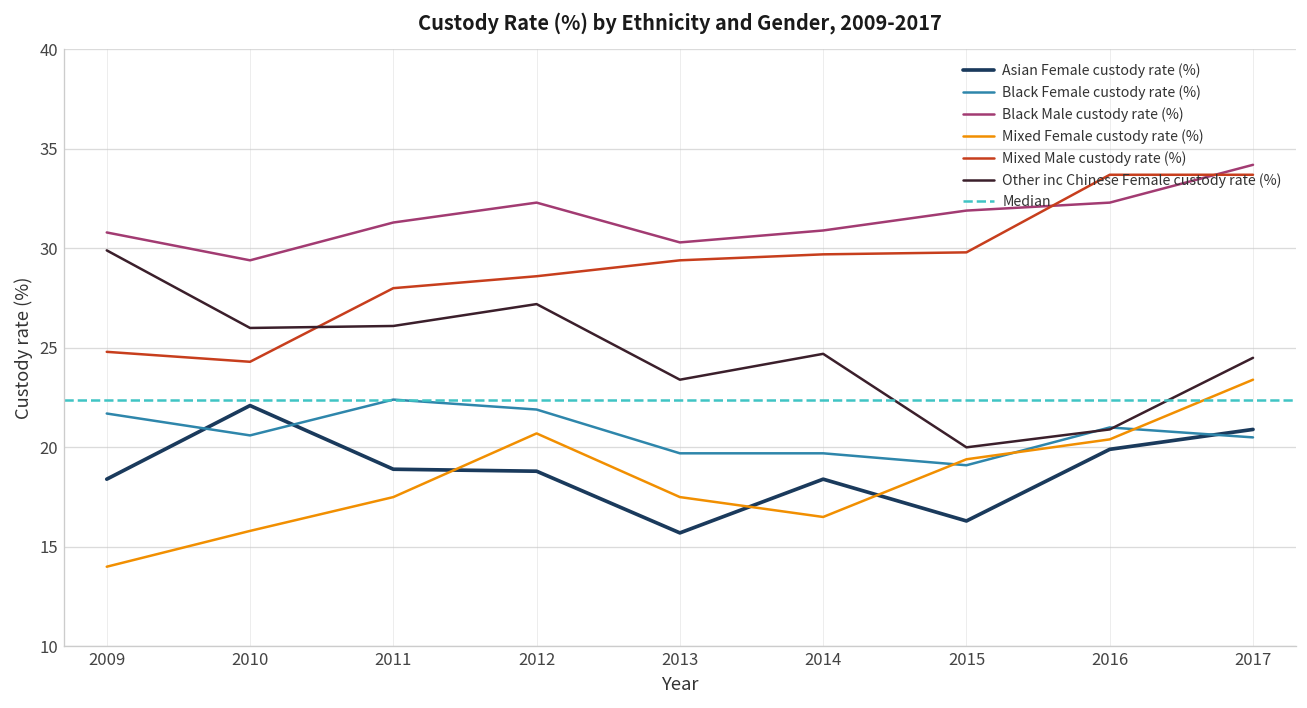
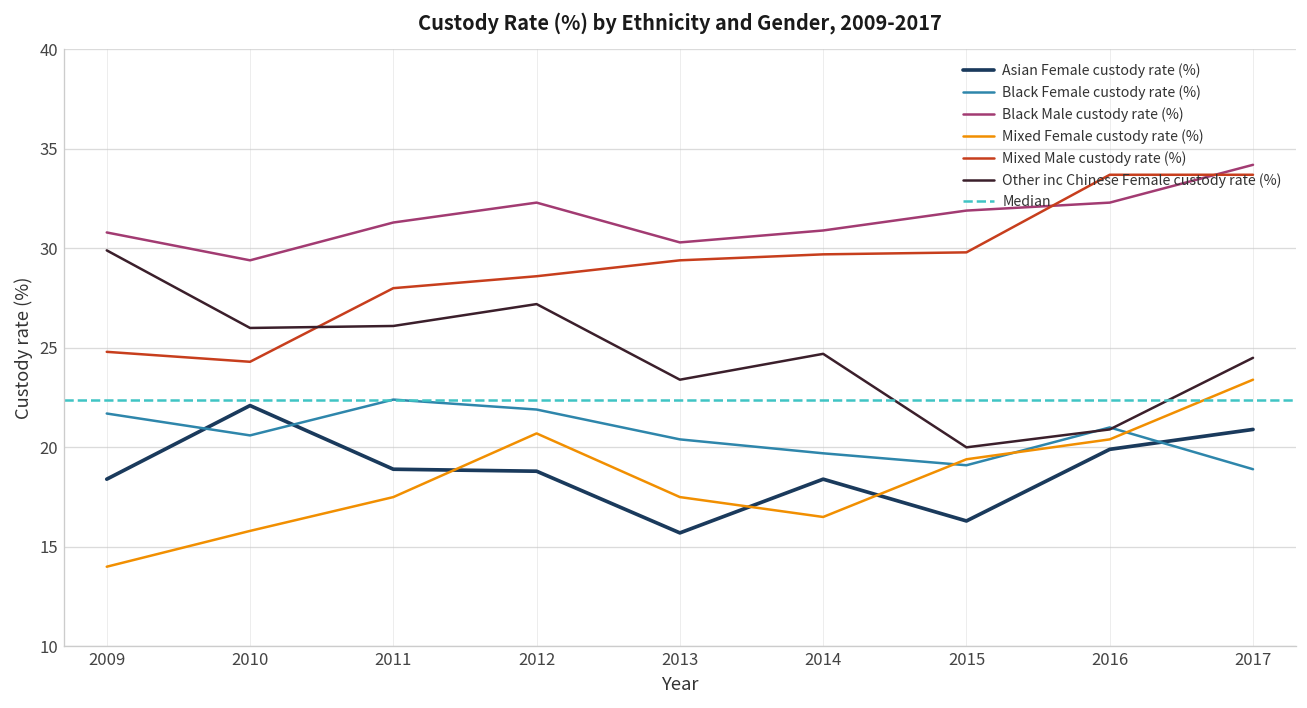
  {
    "Asian Female custody rate (%)": {
      "2009": 18.4,
      "2010": 22.1,
      "2011": 18.9,
      "2012": 18.8,
      "2013": 15.7,
      "2014": 18.4,
      "2015": 16.3,
      "2016": 19.9,
      "2017": 20.9
    },
    "Black Female custody rate (%)": {
      "2009": 21.7,
      "2010": 20.6,
      "2011": 22.4,
      "2012": 21.9,
-     "2013": 19.7,
+     "2013": 20.4,
      "2014": 19.7,
      "2015": 19.1,
-     "2017": 20.5
+     "2017": 18.9
    },
    "Black Male custody rate (%)": {
      "2009": 30.8,
      "2010": 29.4,
      "2011": 31.3,
      "2012": 32.3,
      "2013": 30.3,
      "2014": 30.9,
      "2015": 31.9,
      "2016": 32.3,
      "2017": 34.2
    },
    "Mixed Female custody rate (%)": {
      "2009": 14.0,
      "2010": 15.8,
      "2011": 17.5,
      "2012": 20.7,
      "2013": 17.5,
      "2014": 16.5,
      "2015": 19.4,
      "2016": 20.4,
      "2017": 23.4
    },
    "Mixed Male custody rate (%)": {
      "2009": 24.8,
      "2010": 24.3,
      "2011": 28.0,
      "2012": 28.6,
      "2013": 29.4,
      "2014": 29.7,
      "2015": 29.8,
      "2016": 33.7,
      "2017": 33.7
    },
    "Other inc Chinese Female custody rate (%)": {
      "2009": 29.9,
      "2010": 26.0,
      "2011": 26.1,
      "2012": 27.2,
      "2013": 23.4,
      "2014": 24.7,
      "2015": 20.0,
      "2017": 24.5
    }
  }
